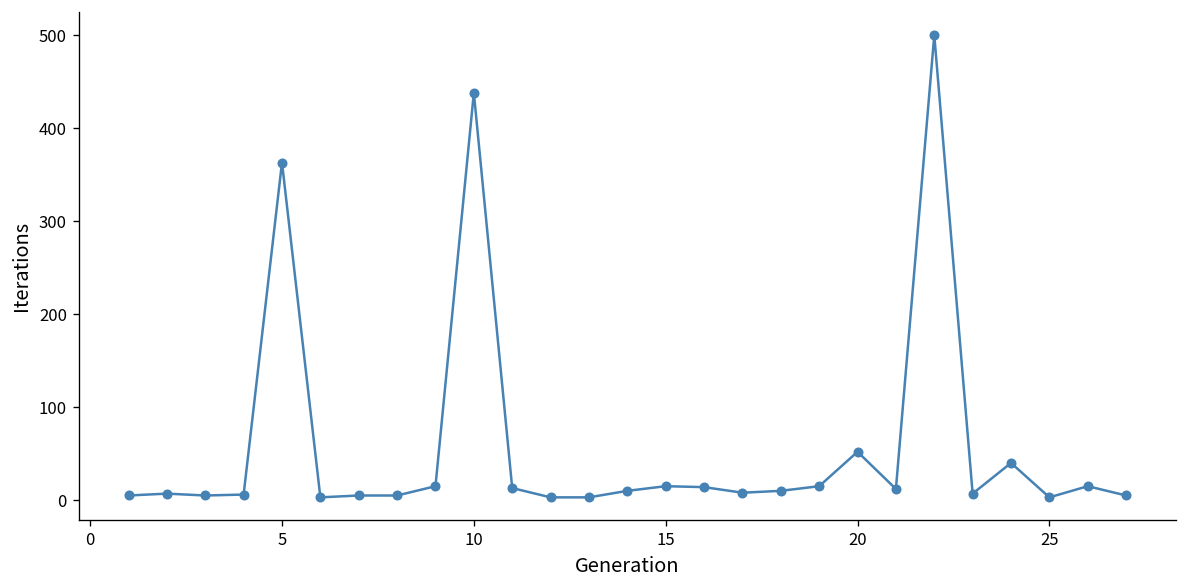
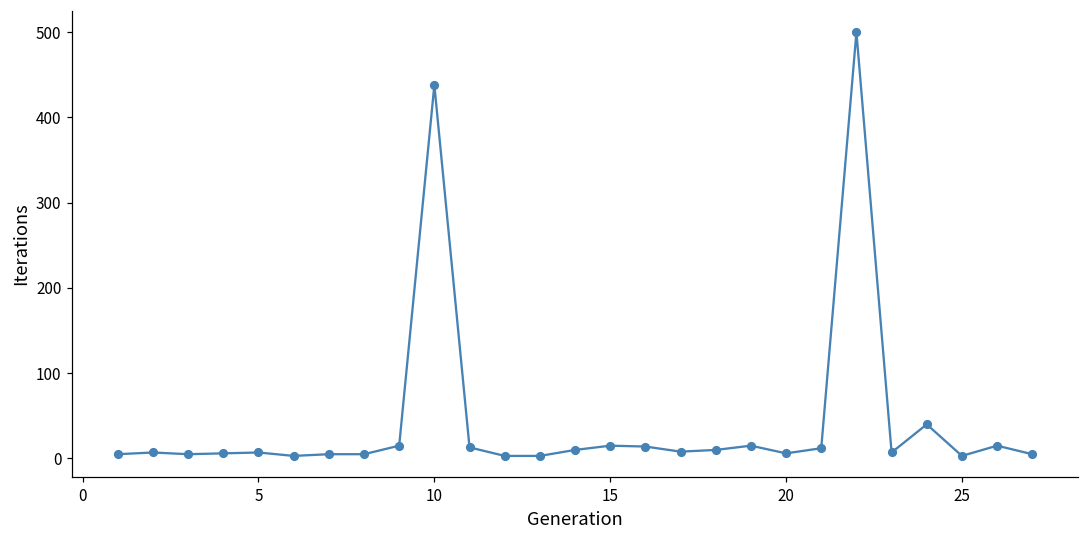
  {
-   "5": 360,
+   "5": 10,
    "10": 440,
    "15": 20,
-   "20": 50,
+   "20": 10,
    "25": 0
  }
